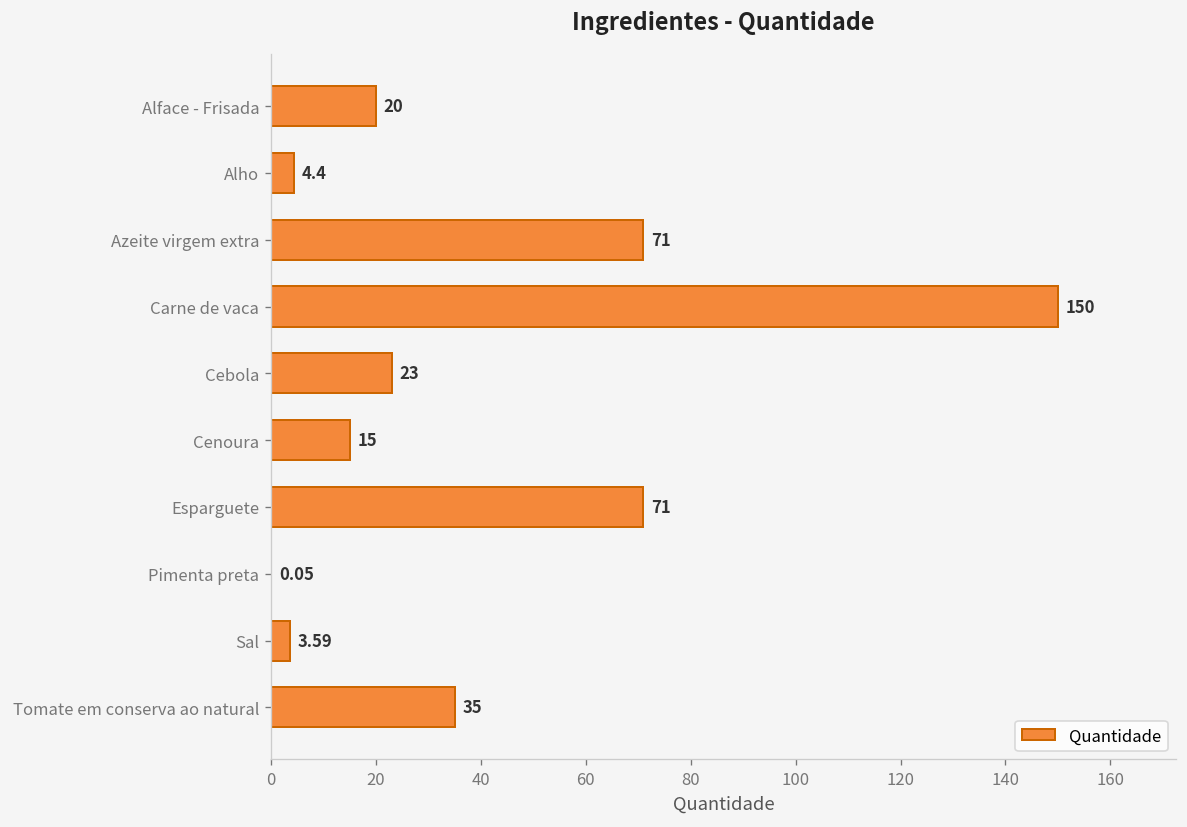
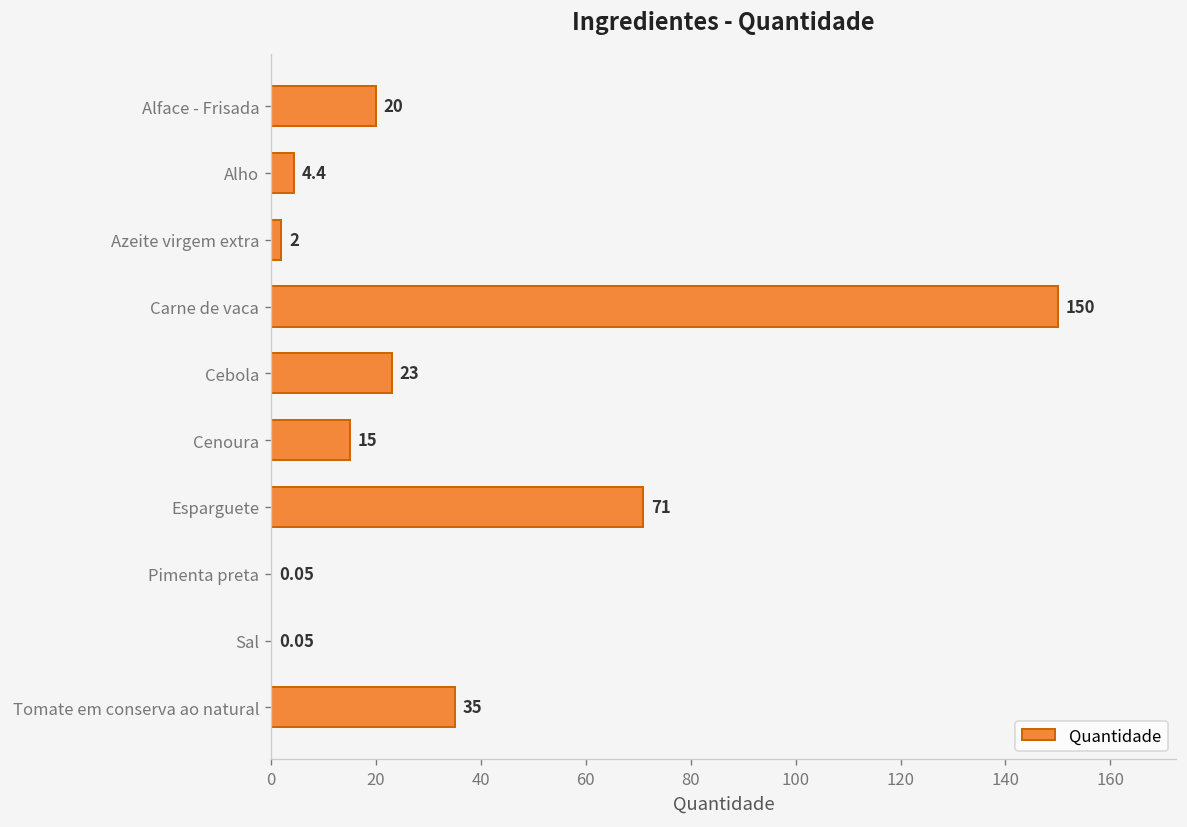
  {
    "Alface - Frisada": 20,
    "Alho": 4.4,
-   "Azeite virgem extra": 71,
+   "Azeite virgem extra": 2,
    "Carne de vaca": 150,
    "Cebola": 23,
    "Cenoura": 15,
    "Esparguete": 71,
    "Pimenta preta": 0.05,
-   "Sal": 3.59,
+   "Sal": 0.05,
    "Tomate em conserva ao natural": 35
  }
